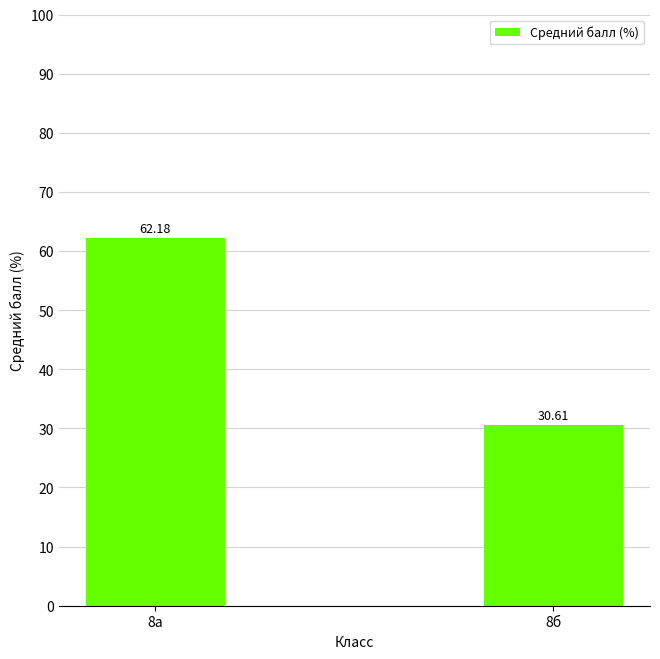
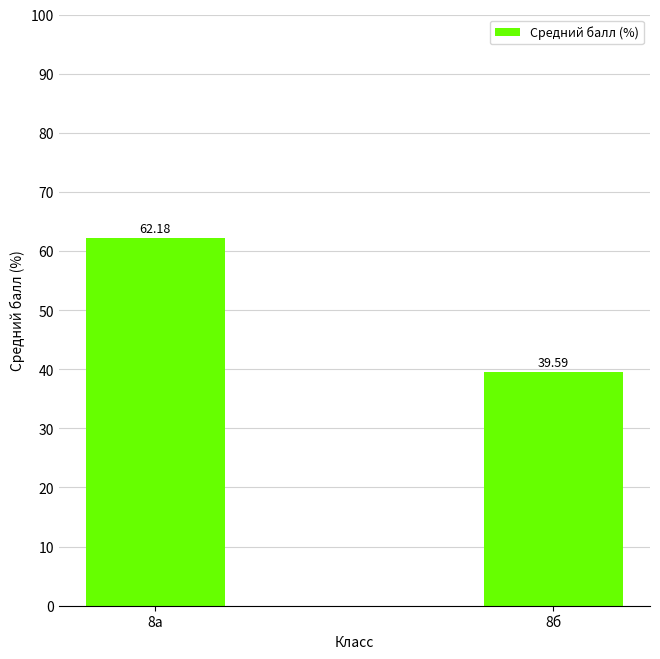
  {
    "8а": 62.18,
-   "8б": 30.61
+   "8б": 39.59
  }
